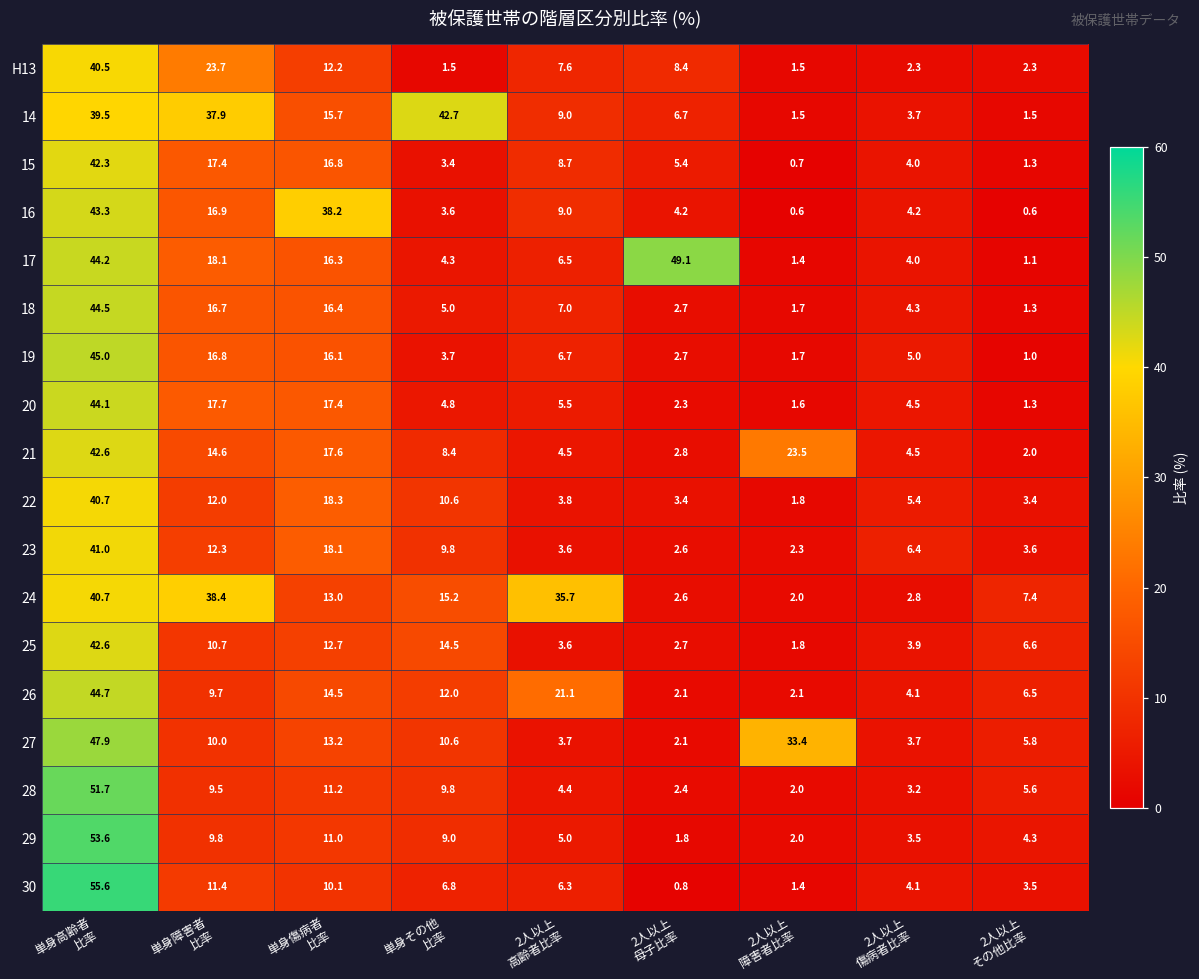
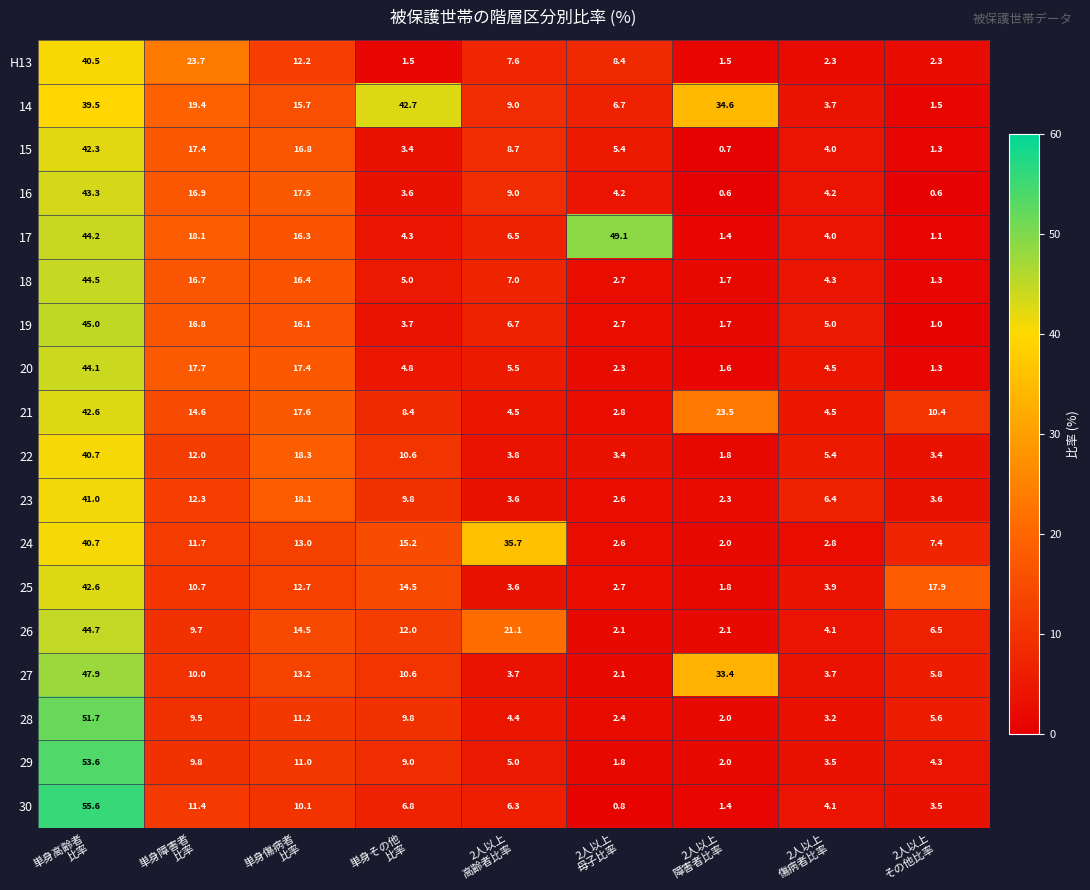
  {
    "H13": {
      "単身高齢者 比率": 40.5,
      "単身障害者 比率": 23.7,
      "単身傷病者 比率": 12.2,
      "単身その他 比率": 1.5,
      "2人以上 高齢者比率": 7.6,
      "2人以上 母子比率": 8.4,
      "2人以上 障害者比率": 1.5,
      "2人以上 傷病者比率": 2.3,
      "2人以上 その他比率": 2.3
    },
    "14": {
      "単身高齢者 比率": 39.5,
-     "単身障害者 比率": 37.9,
+     "単身障害者 比率": 19.4,
      "単身傷病者 比率": 15.7,
      "単身その他 比率": 42.7,
      "2人以上 高齢者比率": 9.0,
      "2人以上 母子比率": 6.7,
-     "2人以上 障害者比率": 1.5,
+     "2人以上 障害者比率": 34.6,
      "2人以上 傷病者比率": 3.7,
      "2人以上 その他比率": 1.5
    },
    "15": {
      "単身高齢者 比率": 42.3,
      "単身障害者 比率": 17.4,
      "単身傷病者 比率": 16.8,
      "単身その他 比率": 3.4,
      "2人以上 高齢者比率": 8.7,
      "2人以上 母子比率": 5.4,
      "2人以上 障害者比率": 0.7,
      "2人以上 傷病者比率": 4.0,
      "2人以上 その他比率": 1.3
    },
    "16": {
      "単身高齢者 比率": 43.3,
      "単身障害者 比率": 16.9,
-     "単身傷病者 比率": 38.2,
+     "単身傷病者 比率": 17.5,
      "単身その他 比率": 3.6,
      "2人以上 高齢者比率": 9.0,
      "2人以上 母子比率": 4.2,
      "2人以上 障害者比率": 0.6,
      "2人以上 傷病者比率": 4.2,
      "2人以上 その他比率": 0.6
    },
    "17": {
      "単身高齢者 比率": 44.2,
      "単身障害者 比率": 18.1,
      "単身傷病者 比率": 16.3,
      "単身その他 比率": 4.3,
      "2人以上 高齢者比率": 6.5,
      "2人以上 母子比率": 49.1,
      "2人以上 障害者比率": 1.4,
      "2人以上 傷病者比率": 4.0,
      "2人以上 その他比率": 1.1
    },
    "18": {
      "単身高齢者 比率": 44.5,
      "単身障害者 比率": 16.7,
      "単身傷病者 比率": 16.4,
      "単身その他 比率": 5.0,
      "2人以上 高齢者比率": 7.0,
      "2人以上 母子比率": 2.7,
      "2人以上 障害者比率": 1.7,
      "2人以上 傷病者比率": 4.3,
      "2人以上 その他比率": 1.3
    },
    "19": {
      "単身高齢者 比率": 45.0,
      "単身障害者 比率": 16.8,
      "単身傷病者 比率": 16.1,
      "単身その他 比率": 3.7,
      "2人以上 高齢者比率": 6.7,
      "2人以上 母子比率": 2.7,
      "2人以上 障害者比率": 1.7,
      "2人以上 傷病者比率": 5.0,
      "2人以上 その他比率": 1.0
    },
    "20": {
      "単身高齢者 比率": 44.1,
      "単身障害者 比率": 17.7,
      "単身傷病者 比率": 17.4,
      "単身その他 比率": 4.8,
      "2人以上 高齢者比率": 5.5,
      "2人以上 母子比率": 2.3,
      "2人以上 障害者比率": 1.6,
      "2人以上 傷病者比率": 4.5,
      "2人以上 その他比率": 1.3
    },
    "21": {
      "単身高齢者 比率": 42.6,
      "単身障害者 比率": 14.6,
      "単身傷病者 比率": 17.6,
      "単身その他 比率": 8.4,
      "2人以上 高齢者比率": 4.5,
      "2人以上 母子比率": 2.8,
      "2人以上 障害者比率": 23.5,
      "2人以上 傷病者比率": 4.5,
-     "2人以上 その他比率": 2.0
+     "2人以上 その他比率": 10.4
    },
    "22": {
      "単身高齢者 比率": 40.7,
      "単身障害者 比率": 12.0,
      "単身傷病者 比率": 18.3,
      "単身その他 比率": 10.6,
      "2人以上 高齢者比率": 3.8,
      "2人以上 母子比率": 3.4,
      "2人以上 障害者比率": 1.8,
      "2人以上 傷病者比率": 5.4,
      "2人以上 その他比率": 3.4
    },
    "23": {
      "単身高齢者 比率": 41.0,
      "単身障害者 比率": 12.3,
      "単身傷病者 比率": 18.1,
      "単身その他 比率": 9.8,
      "2人以上 高齢者比率": 3.6,
      "2人以上 母子比率": 2.6,
      "2人以上 障害者比率": 2.3,
      "2人以上 傷病者比率": 6.4,
      "2人以上 その他比率": 3.6
    },
    "24": {
      "単身高齢者 比率": 40.7,
-     "単身障害者 比率": 38.4,
+     "単身障害者 比率": 11.7,
      "単身傷病者 比率": 13.0,
      "単身その他 比率": 15.2,
      "2人以上 高齢者比率": 35.7,
      "2人以上 母子比率": 2.6,
      "2人以上 障害者比率": 2.0,
      "2人以上 傷病者比率": 2.8,
      "2人以上 その他比率": 7.4
    },
    "25": {
      "単身高齢者 比率": 42.6,
      "単身障害者 比率": 10.7,
      "単身傷病者 比率": 12.7,
      "単身その他 比率": 14.5,
      "2人以上 高齢者比率": 3.6,
      "2人以上 母子比率": 2.7,
      "2人以上 障害者比率": 1.8,
      "2人以上 傷病者比率": 3.9,
-     "2人以上 その他比率": 6.6
+     "2人以上 その他比率": 17.9
    },
    "26": {
      "単身高齢者 比率": 44.7,
      "単身障害者 比率": 9.7,
      "単身傷病者 比率": 14.5,
      "単身その他 比率": 12.0,
      "2人以上 高齢者比率": 21.1,
      "2人以上 母子比率": 2.1,
      "2人以上 障害者比率": 2.1,
      "2人以上 傷病者比率": 4.1,
      "2人以上 その他比率": 6.5
    },
    "27": {
      "単身高齢者 比率": 47.9,
      "単身障害者 比率": 10.0,
      "単身傷病者 比率": 13.2,
      "単身その他 比率": 10.6,
      "2人以上 高齢者比率": 3.7,
      "2人以上 母子比率": 2.1,
      "2人以上 障害者比率": 33.4,
      "2人以上 傷病者比率": 3.7,
      "2人以上 その他比率": 5.8
    },
    "28": {
      "単身高齢者 比率": 51.7,
      "単身障害者 比率": 9.5,
      "単身傷病者 比率": 11.2,
      "単身その他 比率": 9.8,
      "2人以上 高齢者比率": 4.4,
      "2人以上 母子比率": 2.4,
      "2人以上 障害者比率": 2.0,
      "2人以上 傷病者比率": 3.2,
      "2人以上 その他比率": 5.6
    },
    "29": {
      "単身高齢者 比率": 53.6,
      "単身障害者 比率": 9.8,
      "単身傷病者 比率": 11.0,
      "単身その他 比率": 9.0,
      "2人以上 高齢者比率": 5.0,
      "2人以上 母子比率": 1.8,
      "2人以上 障害者比率": 2.0,
      "2人以上 傷病者比率": 3.5,
      "2人以上 その他比率": 4.3
    },
    "30": {
      "単身高齢者 比率": 55.6,
      "単身障害者 比率": 11.4,
      "単身傷病者 比率": 10.1,
      "単身その他 比率": 6.8,
      "2人以上 高齢者比率": 6.3,
      "2人以上 母子比率": 0.8,
      "2人以上 障害者比率": 1.4,
      "2人以上 傷病者比率": 4.1,
      "2人以上 その他比率": 3.5
    }
  }
